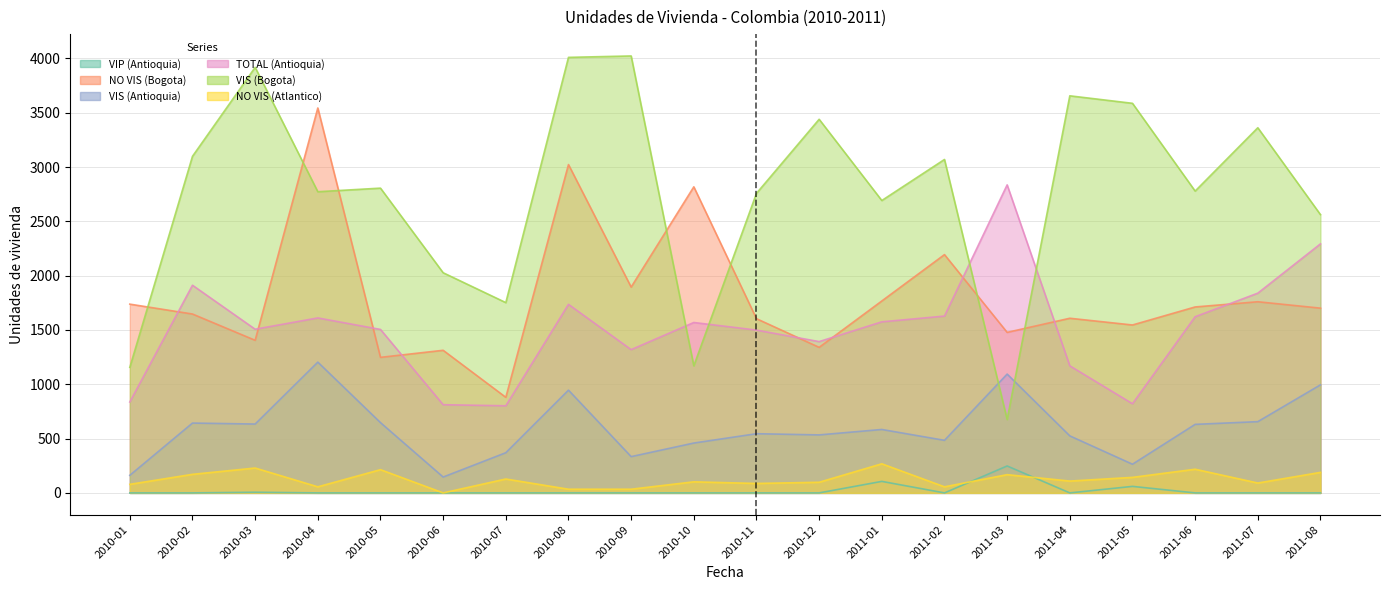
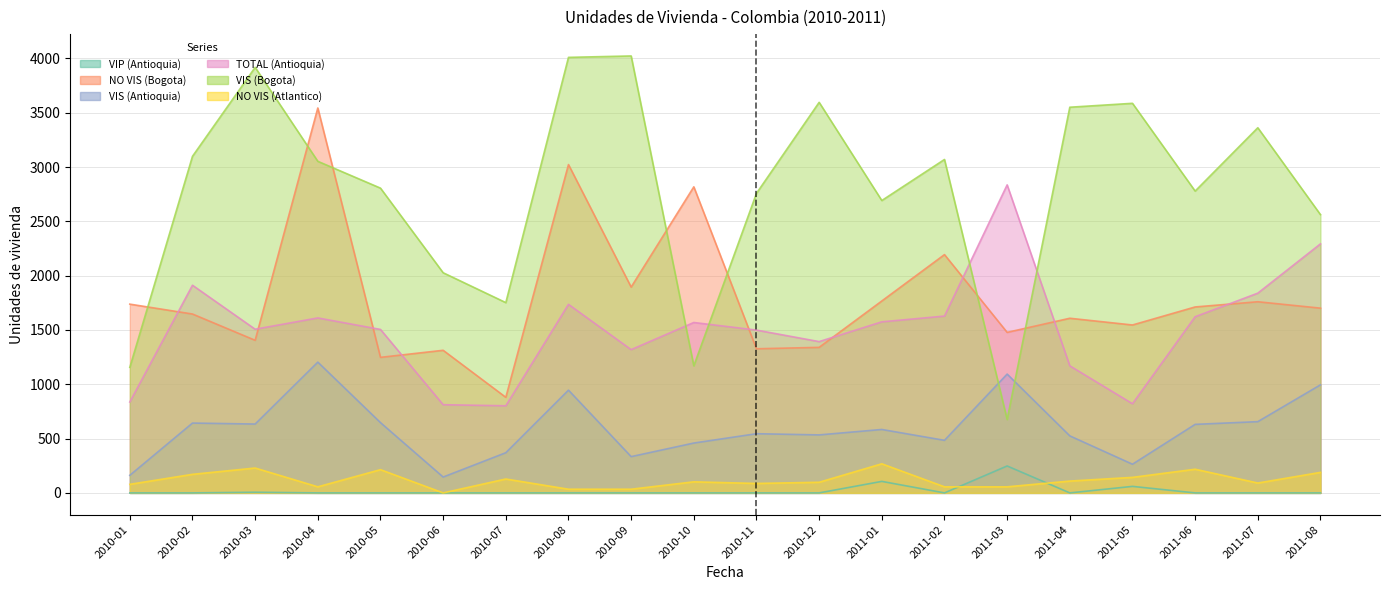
  {
    "NO VIS (Bogota)": {
      "2010-01": 1740,
      "2010-02": 1650,
      "2010-03": 1410,
      "2010-04": 3540,
      "2010-05": 1250,
      "2010-06": 1310,
      "2010-07": 880,
      "2010-08": 3020,
      "2010-09": 1900,
      "2010-10": 2820,
-     "2010-11": 1600,
+     "2010-11": 1330,
      "2010-12": 1340,
      "2011-01": 1770,
      "2011-02": 2190,
      "2011-03": 1480,
      "2011-04": 1610,
      "2011-05": 1550,
      "2011-06": 1710,
      "2011-07": 1760,
      "2011-08": 1700
    },
    "TOTAL (Antioquia)": {
      "2010-01": 840,
      "2010-02": 1910,
      "2010-03": 1510,
      "2010-04": 1610,
      "2010-05": 1510,
      "2010-06": 810,
      "2010-07": 800,
      "2010-08": 1740,
      "2010-09": 1320,
      "2010-10": 1570,
      "2010-11": 1500,
      "2010-12": 1390,
      "2011-01": 1580,
      "2011-02": 1630,
      "2011-03": 2840,
      "2011-04": 1170,
      "2011-05": 820,
      "2011-06": 1620,
      "2011-07": 1840,
      "2011-08": 2290
    },
    "VIS (Bogota)": {
      "2010-01": 1160,
      "2010-02": 3100,
      "2010-03": 3920,
-     "2010-04": 2770,
+     "2010-04": 3050,
      "2010-05": 2810,
      "2010-06": 2030,
      "2010-07": 1750,
      "2010-08": 4010,
      "2010-09": 4020,
      "2010-10": 1170,
      "2010-11": 2760,
-     "2010-12": 3440,
+     "2010-12": 3600,
      "2011-01": 2690,
      "2011-02": 3070,
      "2011-03": 680,
-     "2011-04": 3660,
+     "2011-04": 3550,
      "2011-05": 3590,
      "2011-06": 2780,
      "2011-07": 3360,
      "2011-08": 2560
    },
    "NO VIS (Atlantico)": {
      "2010-01": 80,
      "2010-02": 170,
      "2010-03": 230,
      "2010-04": 60,
      "2010-05": 210,
      "2010-07": 130,
      "2010-08": 30,
      "2010-09": 30,
      "2010-10": 100,
      "2010-11": 90,
      "2010-12": 100,
      "2011-01": 270,
      "2011-02": 60,
-     "2011-03": 170,
+     "2011-03": 60,
      "2011-04": 110,
      "2011-05": 140,
      "2011-06": 220,
      "2011-07": 90,
      "2011-08": 190
    }
  }
